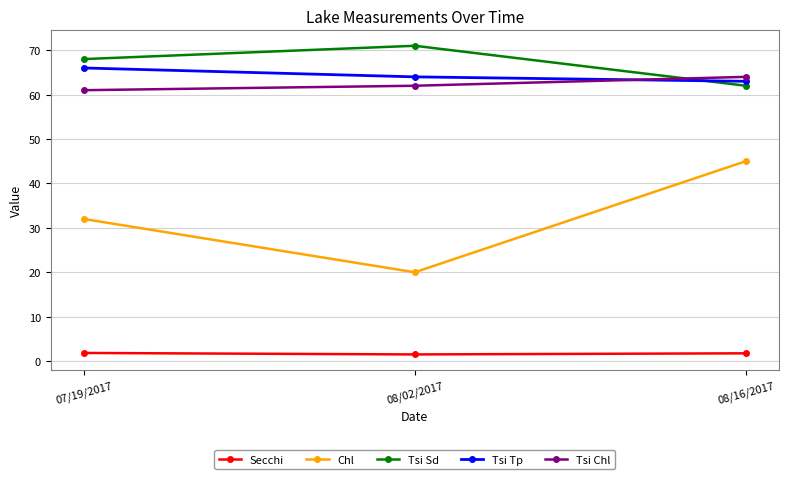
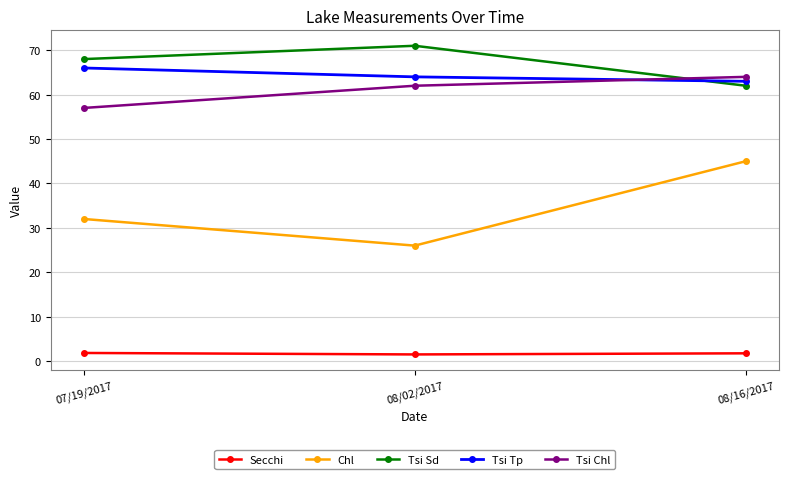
  {
    "Secchi": {
      "07/19/2017": 2,
      "08/02/2017": 2,
      "08/16/2017": 2
    },
    "Chl": {
      "07/19/2017": 32,
-     "08/02/2017": 20,
+     "08/02/2017": 26,
      "08/16/2017": 45
    },
    "Tsi Sd": {
      "07/19/2017": 68,
      "08/02/2017": 71,
      "08/16/2017": 62
    },
    "Tsi Tp": {
      "07/19/2017": 66,
      "08/02/2017": 64,
      "08/16/2017": 63
    },
    "Tsi Chl": {
-     "07/19/2017": 61,
+     "07/19/2017": 57,
      "08/02/2017": 62,
      "08/16/2017": 64
    }
  }
